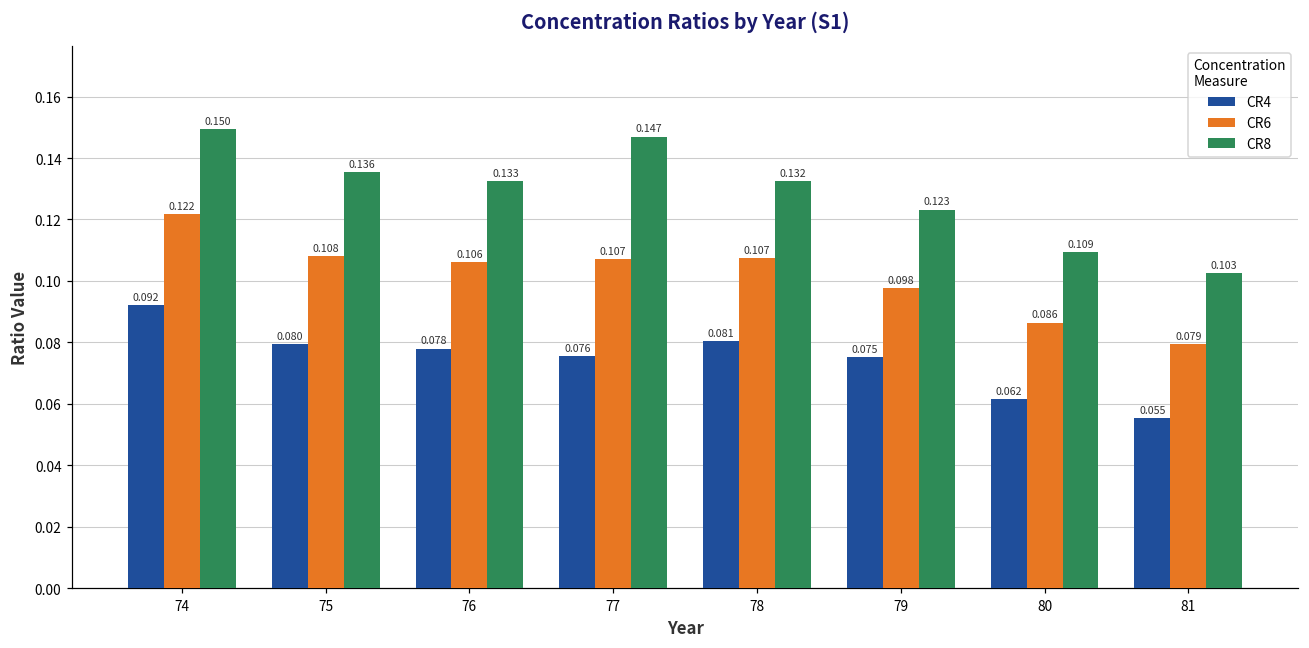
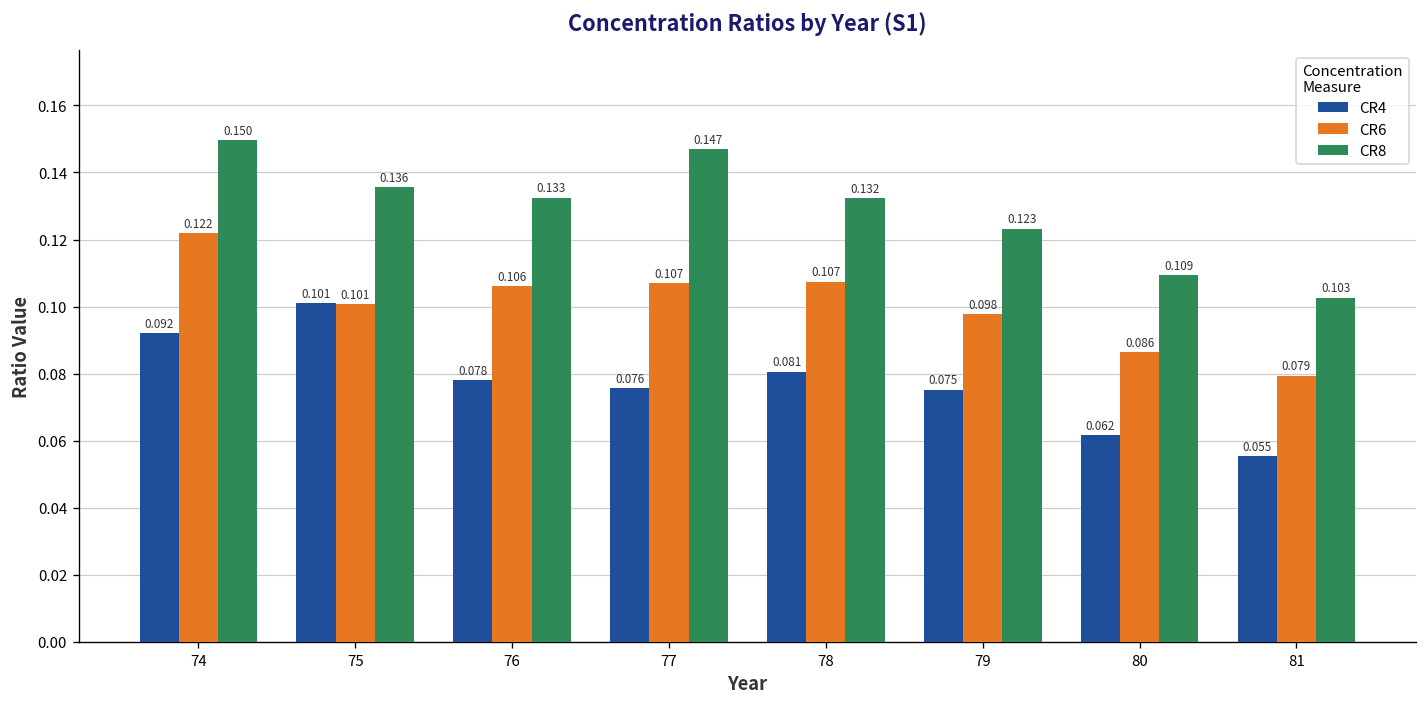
  {
    "CR4": {
      "74": 0.092,
-     "75": 0.080,
+     "75": 0.101,
      "76": 0.078,
      "77": 0.076,
      "78": 0.081,
      "79": 0.075,
      "80": 0.062,
      "81": 0.055
    },
    "CR6": {
      "74": 0.122,
-     "75": 0.108,
+     "75": 0.101,
      "76": 0.106,
      "77": 0.107,
      "78": 0.107,
      "79": 0.098,
      "80": 0.086,
      "81": 0.079
    },
    "CR8": {
      "74": 0.150,
      "75": 0.136,
      "76": 0.133,
      "77": 0.147,
      "78": 0.132,
      "79": 0.123,
      "80": 0.109,
      "81": 0.103
    }
  }
